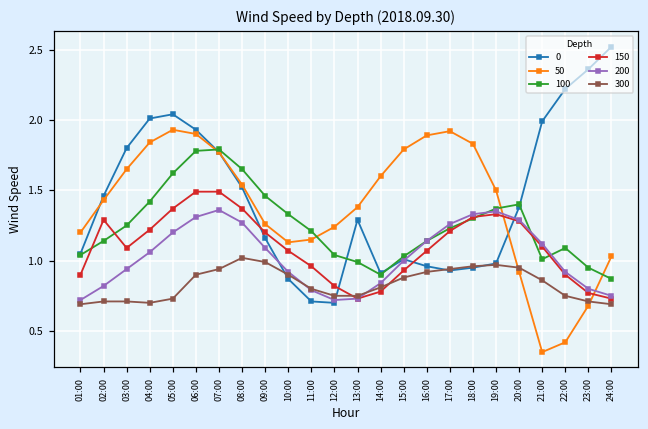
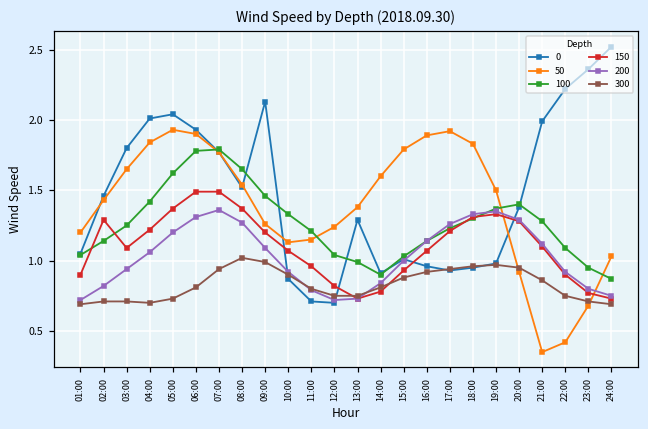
  {
    "0": {
      "02:00": 1.46,
      "03:00": 1.80,
      "04:00": 2.01,
      "05:00": 2.04,
      "06:00": 1.93,
-     "09:00": 1.16,
+     "09:00": 2.13,
      "10:00": 0.87,
      "11:00": 0.71,
      "13:00": 1.29,
      "16:00": 0.96,
      "21:00": 1.99
    },
    "50": {
      "01:00": 1.20,
      "02:00": 1.43,
      "03:00": 1.65,
      "04:00": 1.84,
      "05:00": 1.93,
      "06:00": 1.90,
      "09:00": 1.26,
      "10:00": 1.13,
      "11:00": 1.15,
      "12:00": 1.24,
      "13:00": 1.38,
      "14:00": 1.60,
      "15:00": 1.79,
      "16:00": 1.89,
      "17:00": 1.92,
      "18:00": 1.83,
      "19:00": 1.50,
      "20:00": 0.92,
      "21:00": 0.35,
      "22:00": 0.42,
      "23:00": 0.68,
      "24:00": 1.03
    },
    "100": {
      "02:00": 1.14,
      "03:00": 1.25,
      "04:00": 1.42,
      "05:00": 1.62,
      "06:00": 1.78,
      "08:00": 1.65,
      "09:00": 1.46,
      "10:00": 1.33,
      "11:00": 1.21,
      "12:00": 1.04,
      "13:00": 0.99,
      "15:00": 1.03,
      "17:00": 1.23,
      "19:00": 1.37,
-     "21:00": 1.01,
+     "21:00": 1.28,
      "22:00": 1.09,
      "23:00": 0.95,
      "24:00": 0.87
    },
    "150": {
      "01:00": 0.90,
      "02:00": 1.29,
      "03:00": 1.09,
      "04:00": 1.22,
      "05:00": 1.37,
      "06:00": 1.49,
      "07:00": 1.49,
      "08:00": 1.37,
      "09:00": 1.20,
      "10:00": 1.07,
      "11:00": 0.96,
      "12:00": 0.82,
      "14:00": 0.78,
      "15:00": 0.93,
      "16:00": 1.07,
      "17:00": 1.21,
      "23:00": 0.77,
      "24:00": 0.73
    },
    "200": {
      "01:00": 0.72,
      "02:00": 0.82,
      "03:00": 0.94,
      "04:00": 1.06,
      "05:00": 1.20,
      "06:00": 1.31,
      "07:00": 1.36,
      "08:00": 1.27,
      "09:00": 1.09,
      "14:00": 0.84,
      "17:00": 1.26,
      "18:00": 1.33,
      "23:00": 0.80,
      "24:00": 0.75
    },
    "300": {
      "01:00": 0.69,
      "02:00": 0.71,
      "03:00": 0.71,
      "04:00": 0.70,
      "05:00": 0.73,
-     "06:00": 0.90,
+     "06:00": 0.81,
      "07:00": 0.94,
      "08:00": 1.02,
      "09:00": 0.99,
      "12:00": 0.75,
      "13:00": 0.75,
      "14:00": 0.81,
      "15:00": 0.88,
      "16:00": 0.92,
      "20:00": 0.95,
      "21:00": 0.86,
      "22:00": 0.75,
      "23:00": 0.71,
      "24:00": 0.69
    }
  }
